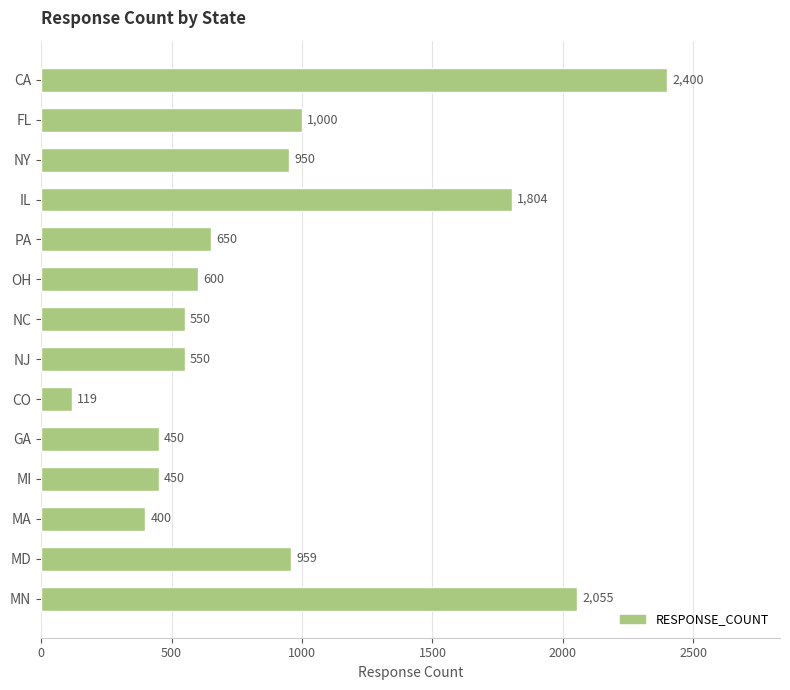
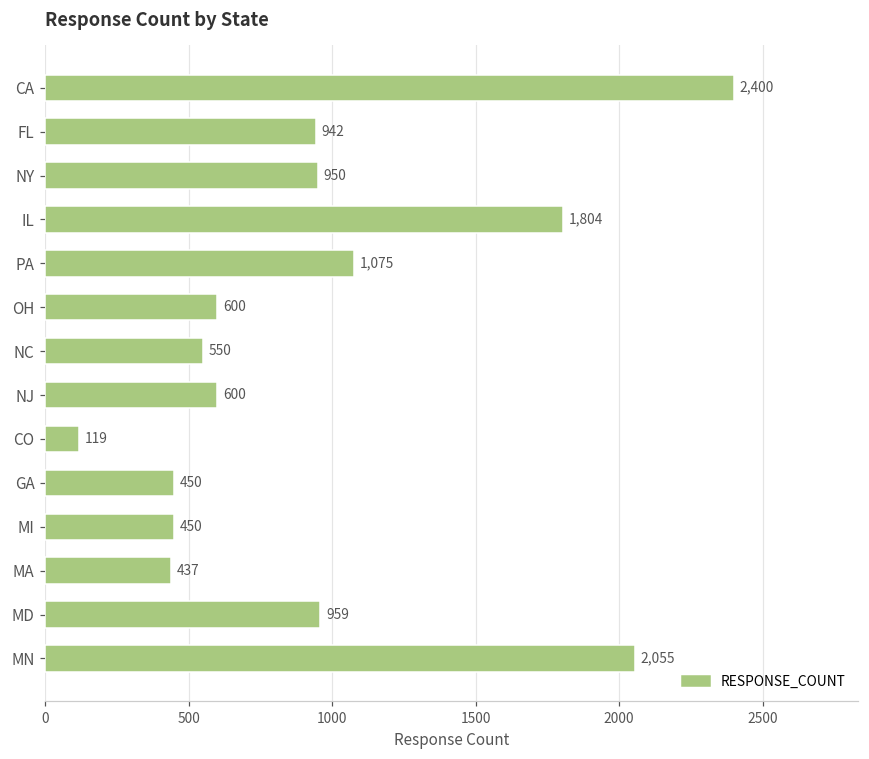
  {
    "CA": "2,400",
-   "FL": "1,000",
+   "FL": "942",
    "NY": "950",
    "IL": "1,804",
-   "PA": "650",
+   "PA": "1,075",
    "OH": "600",
    "NC": "550",
-   "NJ": "550",
+   "NJ": "600",
    "CO": "119",
    "GA": "450",
    "MI": "450",
-   "MA": "400",
+   "MA": "437",
    "MD": "959",
    "MN": "2,055"
  }
